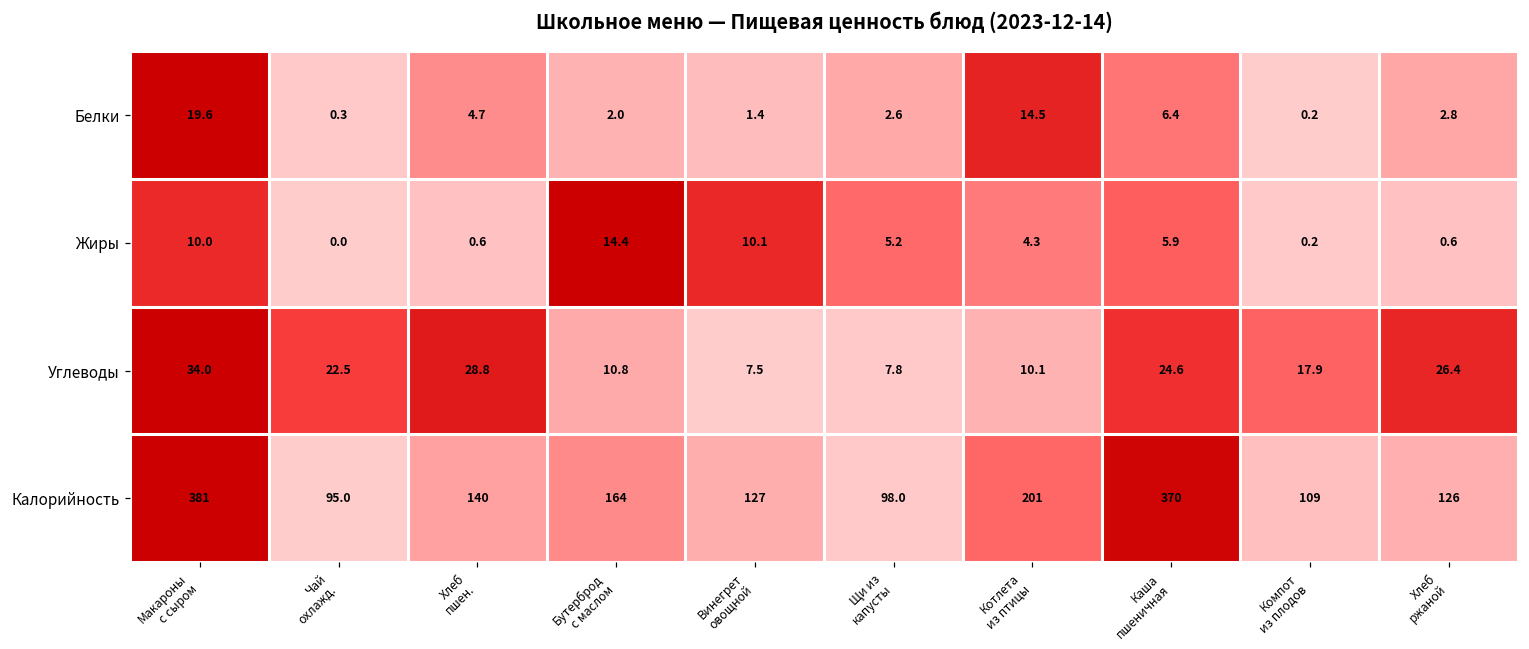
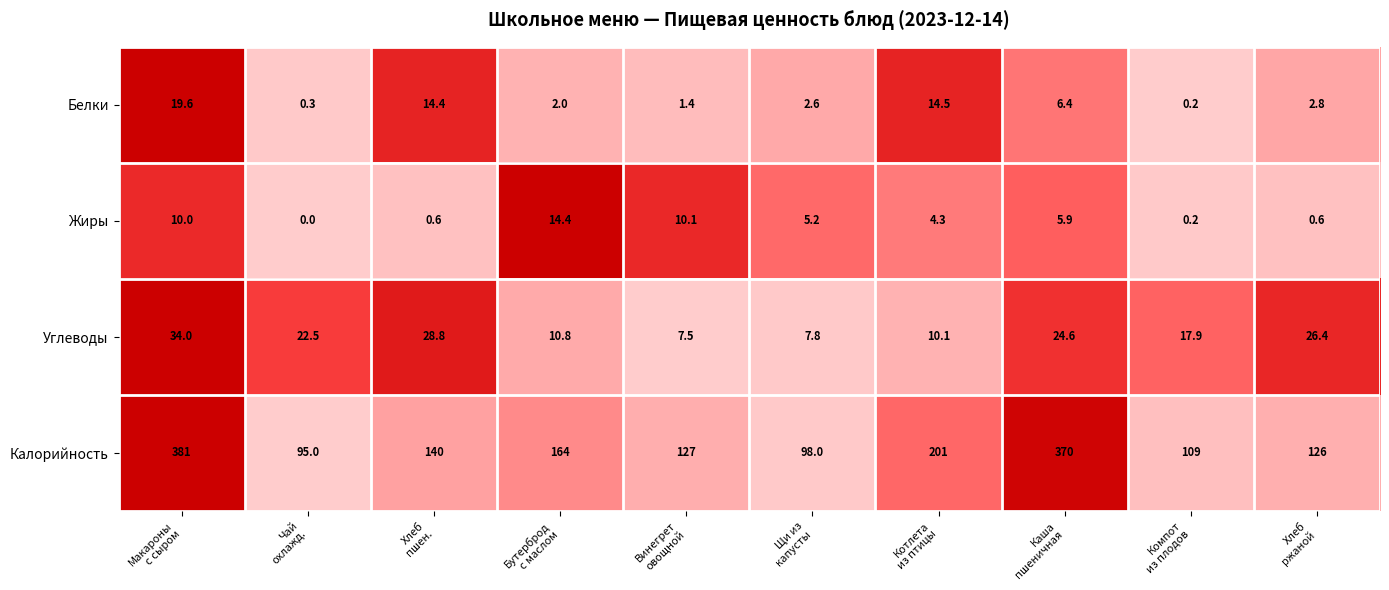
  {
    "Белки": {
      "Макароны с сыром": 19.6,
      "Чай охлажд.": 0.3,
-     "Хлеб пшен.": 4.7,
+     "Хлеб пшен.": 14.4,
      "Бутерброд с маслом": 2.0,
      "Винегрет овощной": 1.4,
      "Щи из капусты": 2.6,
      "Котлета из птицы": 14.5,
      "Каша пшеничная": 6.4,
      "Компот из плодов": 0.2,
      "Хлеб ржаной": 2.8
    },
    "Жиры": {
      "Макароны с сыром": 10.0,
      "Чай охлажд.": 0.0,
      "Хлеб пшен.": 0.6,
      "Бутерброд с маслом": 14.4,
      "Винегрет овощной": 10.1,
      "Щи из капусты": 5.2,
      "Котлета из птицы": 4.3,
      "Каша пшеничная": 5.9,
      "Компот из плодов": 0.2,
      "Хлеб ржаной": 0.6
    },
    "Углеводы": {
      "Макароны с сыром": 34.0,
      "Чай охлажд.": 22.5,
      "Хлеб пшен.": 28.8,
      "Бутерброд с маслом": 10.8,
      "Винегрет овощной": 7.5,
      "Щи из капусты": 7.8,
      "Котлета из птицы": 10.1,
      "Каша пшеничная": 24.6,
      "Компот из плодов": 17.9,
      "Хлеб ржаной": 26.4
    },
    "Калорийность": {
      "Макароны с сыром": 381,
      "Чай охлажд.": 95.0,
      "Хлеб пшен.": 140,
      "Бутерброд с маслом": 164,
      "Винегрет овощной": 127,
      "Щи из капусты": 98.0,
      "Котлета из птицы": 201,
      "Каша пшеничная": 370,
      "Компот из плодов": 109,
      "Хлеб ржаной": 126
    }
  }
